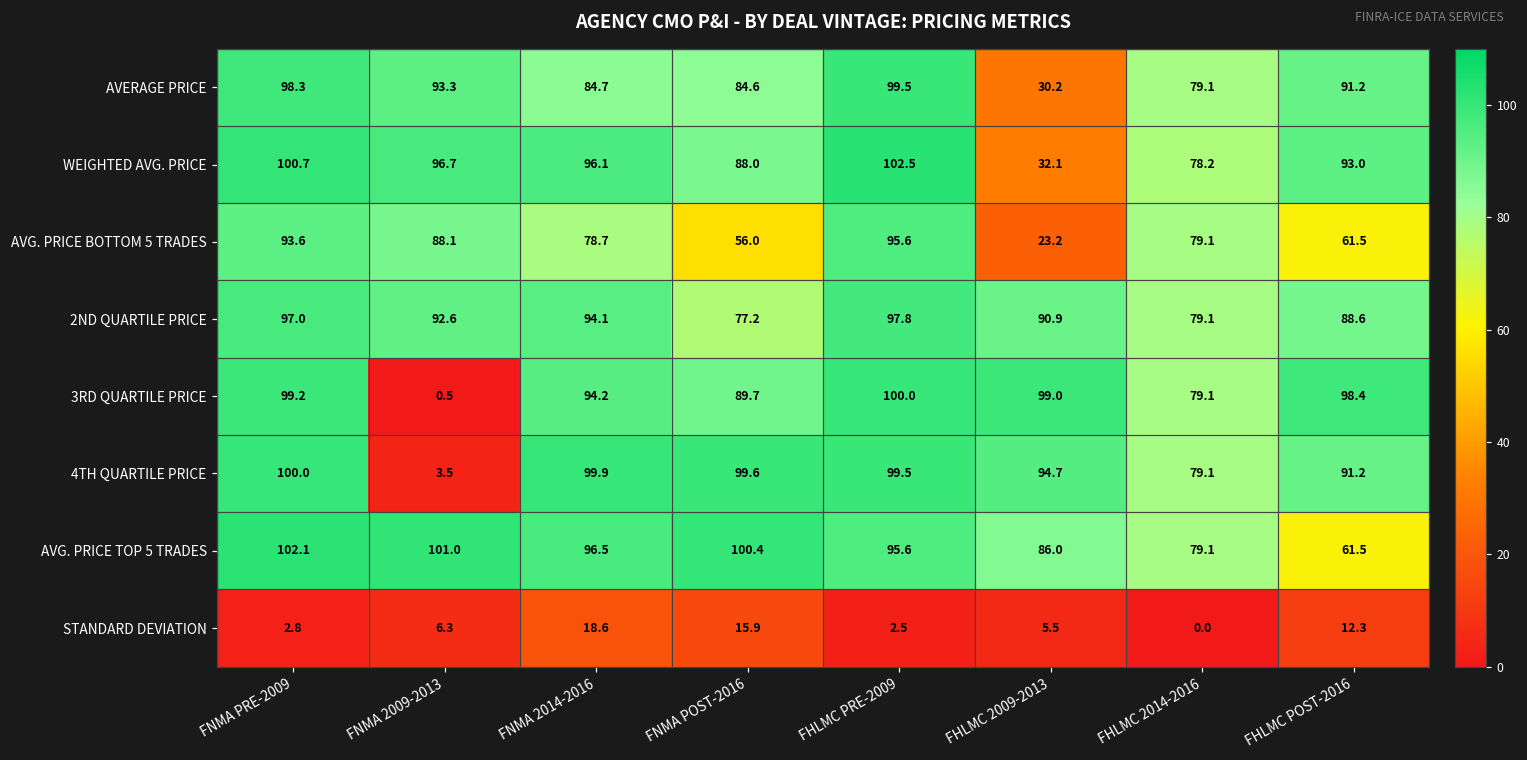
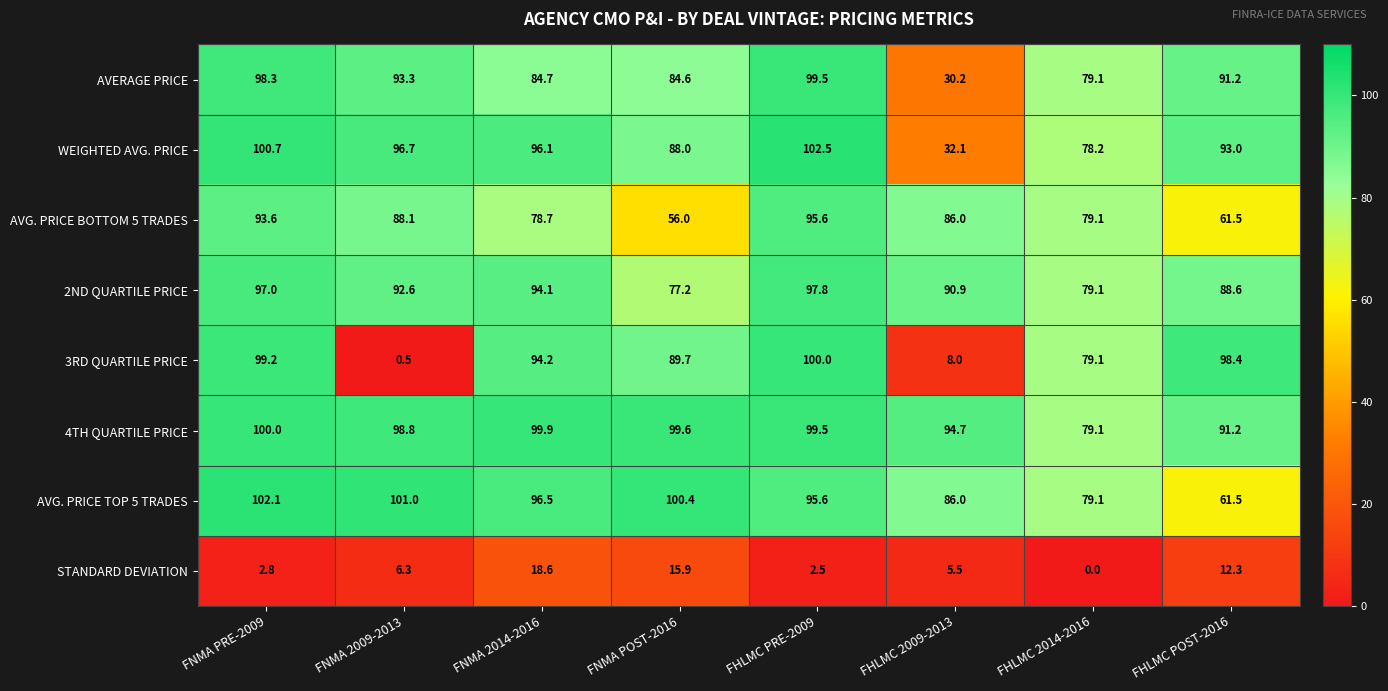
  {
    "AVERAGE PRICE": {
      "FNMA PRE-2009": 98.3,
      "FNMA 2009-2013": 93.3,
      "FNMA 2014-2016": 84.7,
      "FNMA POST-2016": 84.6,
      "FHLMC PRE-2009": 99.5,
      "FHLMC 2009-2013": 30.2,
      "FHLMC 2014-2016": 79.1,
      "FHLMC POST-2016": 91.2
    },
    "WEIGHTED AVG. PRICE": {
      "FNMA PRE-2009": 100.7,
      "FNMA 2009-2013": 96.7,
      "FNMA 2014-2016": 96.1,
      "FNMA POST-2016": 88.0,
      "FHLMC PRE-2009": 102.5,
      "FHLMC 2009-2013": 32.1,
      "FHLMC 2014-2016": 78.2,
      "FHLMC POST-2016": 93.0
    },
    "AVG. PRICE BOTTOM 5 TRADES": {
      "FNMA PRE-2009": 93.6,
      "FNMA 2009-2013": 88.1,
      "FNMA 2014-2016": 78.7,
      "FNMA POST-2016": 56.0,
      "FHLMC PRE-2009": 95.6,
-     "FHLMC 2009-2013": 23.2,
+     "FHLMC 2009-2013": 86.0,
      "FHLMC 2014-2016": 79.1,
      "FHLMC POST-2016": 61.5
    },
    "2ND QUARTILE PRICE": {
      "FNMA PRE-2009": 97.0,
      "FNMA 2009-2013": 92.6,
      "FNMA 2014-2016": 94.1,
      "FNMA POST-2016": 77.2,
      "FHLMC PRE-2009": 97.8,
      "FHLMC 2009-2013": 90.9,
      "FHLMC 2014-2016": 79.1,
      "FHLMC POST-2016": 88.6
    },
    "3RD QUARTILE PRICE": {
      "FNMA PRE-2009": 99.2,
      "FNMA 2009-2013": 0.5,
      "FNMA 2014-2016": 94.2,
      "FNMA POST-2016": 89.7,
      "FHLMC PRE-2009": 100.0,
-     "FHLMC 2009-2013": 99.0,
+     "FHLMC 2009-2013": 8.0,
      "FHLMC 2014-2016": 79.1,
      "FHLMC POST-2016": 98.4
    },
    "4TH QUARTILE PRICE": {
      "FNMA PRE-2009": 100.0,
-     "FNMA 2009-2013": 3.5,
+     "FNMA 2009-2013": 98.8,
      "FNMA 2014-2016": 99.9,
      "FNMA POST-2016": 99.6,
      "FHLMC PRE-2009": 99.5,
      "FHLMC 2009-2013": 94.7,
      "FHLMC 2014-2016": 79.1,
      "FHLMC POST-2016": 91.2
    },
    "AVG. PRICE TOP 5 TRADES": {
      "FNMA PRE-2009": 102.1,
      "FNMA 2009-2013": 101.0,
      "FNMA 2014-2016": 96.5,
      "FNMA POST-2016": 100.4,
      "FHLMC PRE-2009": 95.6,
      "FHLMC 2009-2013": 86.0,
      "FHLMC 2014-2016": 79.1,
      "FHLMC POST-2016": 61.5
    },
    "STANDARD DEVIATION": {
      "FNMA PRE-2009": 2.8,
      "FNMA 2009-2013": 6.3,
      "FNMA 2014-2016": 18.6,
      "FNMA POST-2016": 15.9,
      "FHLMC PRE-2009": 2.5,
      "FHLMC 2009-2013": 5.5,
      "FHLMC 2014-2016": 0.0,
      "FHLMC POST-2016": 12.3
    }
  }
